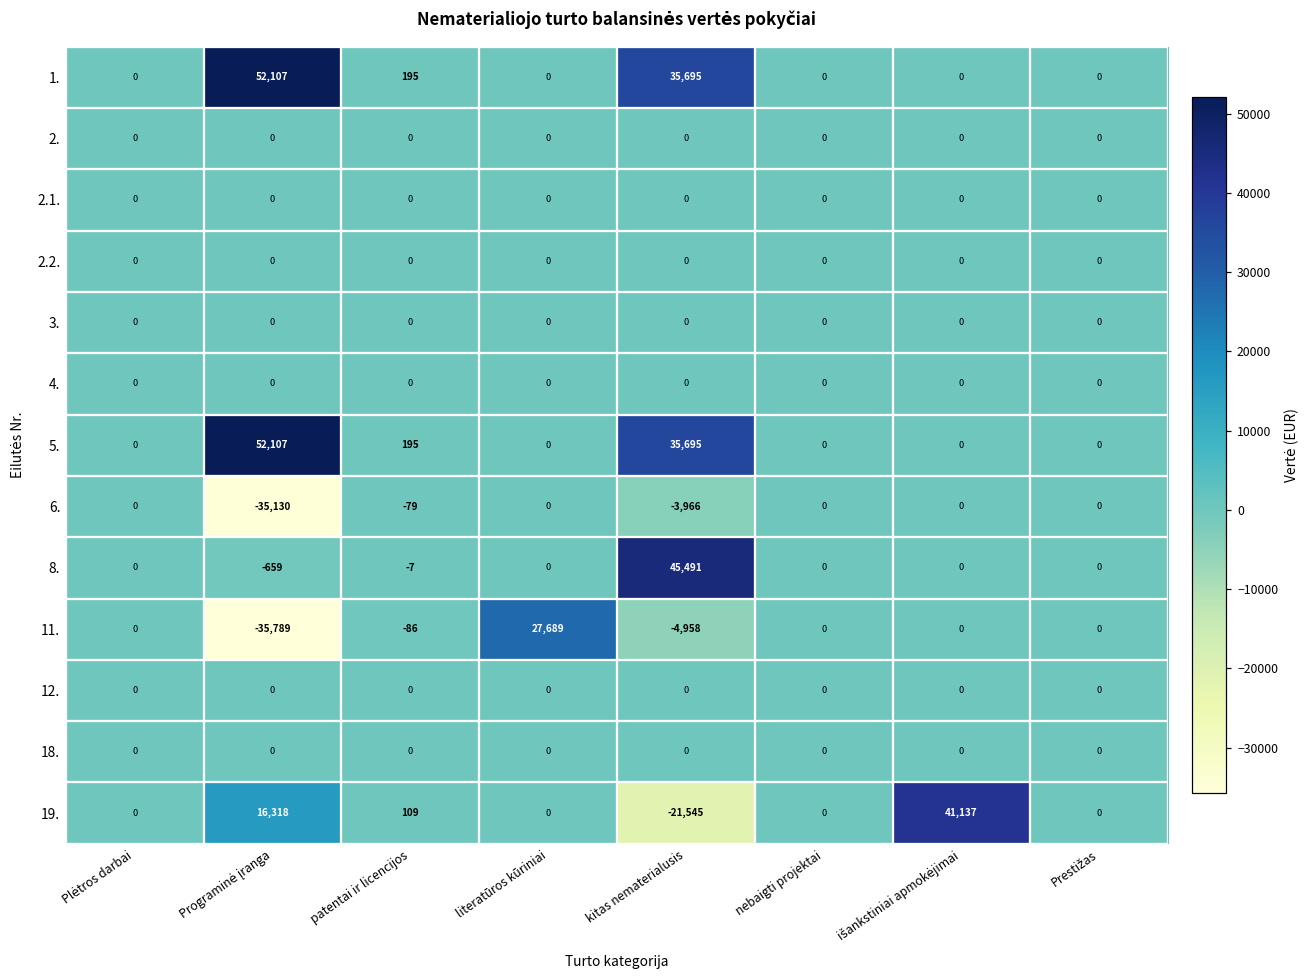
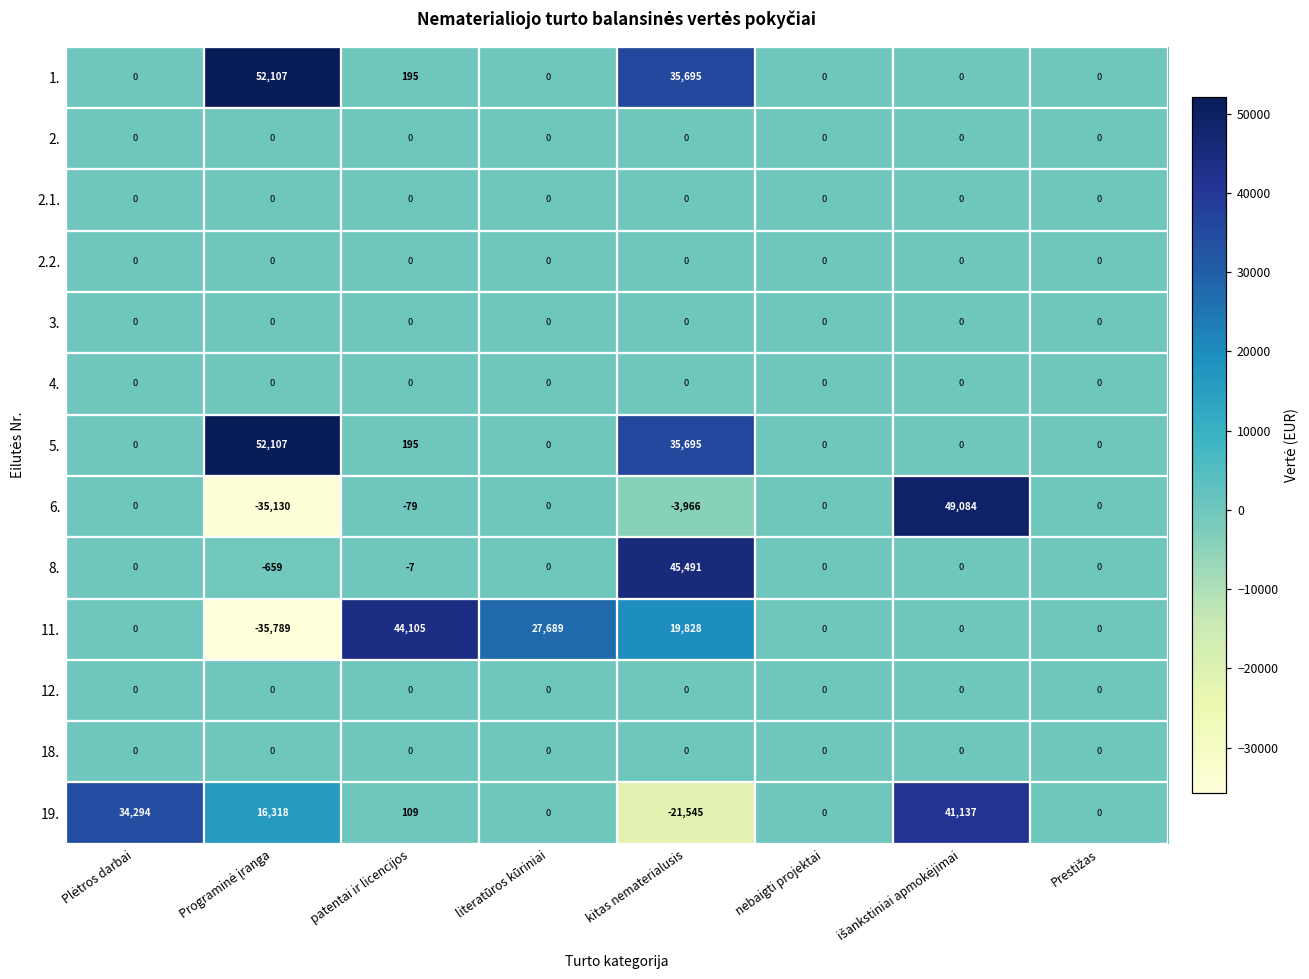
  {
    "1.": {
      "Plėtros darbai": "0",
      "Programinė įranga": "52,107",
      "patentai ir licencijos": "195",
      "literatūros kūriniai": "0",
      "kitas nematerialusis": "35,695",
      "nebaigti projektai": "0",
      "išankstiniai apmokėjimai": "0",
      "Prestižas": "0"
    },
    "2.": {
      "Plėtros darbai": "0",
      "Programinė įranga": "0",
      "patentai ir licencijos": "0",
      "literatūros kūriniai": "0",
      "kitas nematerialusis": "0",
      "nebaigti projektai": "0",
      "išankstiniai apmokėjimai": "0",
      "Prestižas": "0"
    },
    "2.1.": {
      "Plėtros darbai": "0",
      "Programinė įranga": "0",
      "patentai ir licencijos": "0",
      "literatūros kūriniai": "0",
      "kitas nematerialusis": "0",
      "nebaigti projektai": "0",
      "išankstiniai apmokėjimai": "0",
      "Prestižas": "0"
    },
    "2.2.": {
      "Plėtros darbai": "0",
      "Programinė įranga": "0",
      "patentai ir licencijos": "0",
      "literatūros kūriniai": "0",
      "kitas nematerialusis": "0",
      "nebaigti projektai": "0",
      "išankstiniai apmokėjimai": "0",
      "Prestižas": "0"
    },
    "3.": {
      "Plėtros darbai": "0",
      "Programinė įranga": "0",
      "patentai ir licencijos": "0",
      "literatūros kūriniai": "0",
      "kitas nematerialusis": "0",
      "nebaigti projektai": "0",
      "išankstiniai apmokėjimai": "0",
      "Prestižas": "0"
    },
    "4.": {
      "Plėtros darbai": "0",
      "Programinė įranga": "0",
      "patentai ir licencijos": "0",
      "literatūros kūriniai": "0",
      "kitas nematerialusis": "0",
      "nebaigti projektai": "0",
      "išankstiniai apmokėjimai": "0",
      "Prestižas": "0"
    },
    "5.": {
      "Plėtros darbai": "0",
      "Programinė įranga": "52,107",
      "patentai ir licencijos": "195",
      "literatūros kūriniai": "0",
      "kitas nematerialusis": "35,695",
      "nebaigti projektai": "0",
      "išankstiniai apmokėjimai": "0",
      "Prestižas": "0"
    },
    "6.": {
      "Plėtros darbai": "0",
      "Programinė įranga": "-35,130",
      "patentai ir licencijos": "-79",
      "literatūros kūriniai": "0",
      "kitas nematerialusis": "-3,966",
      "nebaigti projektai": "0",
-     "išankstiniai apmokėjimai": "0",
+     "išankstiniai apmokėjimai": "49,084",
      "Prestižas": "0"
    },
    "8.": {
      "Plėtros darbai": "0",
      "Programinė įranga": "-659",
      "patentai ir licencijos": "-7",
      "literatūros kūriniai": "0",
      "kitas nematerialusis": "45,491",
      "nebaigti projektai": "0",
      "išankstiniai apmokėjimai": "0",
      "Prestižas": "0"
    },
    "11.": {
      "Plėtros darbai": "0",
      "Programinė įranga": "-35,789",
-     "patentai ir licencijos": "-86",
+     "patentai ir licencijos": "44,105",
      "literatūros kūriniai": "27,689",
-     "kitas nematerialusis": "-4,958",
+     "kitas nematerialusis": "19,828",
      "nebaigti projektai": "0",
      "išankstiniai apmokėjimai": "0",
      "Prestižas": "0"
    },
    "12.": {
      "Plėtros darbai": "0",
      "Programinė įranga": "0",
      "patentai ir licencijos": "0",
      "literatūros kūriniai": "0",
      "kitas nematerialusis": "0",
      "nebaigti projektai": "0",
      "išankstiniai apmokėjimai": "0",
      "Prestižas": "0"
    },
    "18.": {
      "Plėtros darbai": "0",
      "Programinė įranga": "0",
      "patentai ir licencijos": "0",
      "literatūros kūriniai": "0",
      "kitas nematerialusis": "0",
      "nebaigti projektai": "0",
      "išankstiniai apmokėjimai": "0",
      "Prestižas": "0"
    },
    "19.": {
-     "Plėtros darbai": "0",
+     "Plėtros darbai": "34,294",
      "Programinė įranga": "16,318",
      "patentai ir licencijos": "109",
      "literatūros kūriniai": "0",
      "kitas nematerialusis": "-21,545",
      "nebaigti projektai": "0",
      "išankstiniai apmokėjimai": "41,137",
      "Prestižas": "0"
    }
  }
